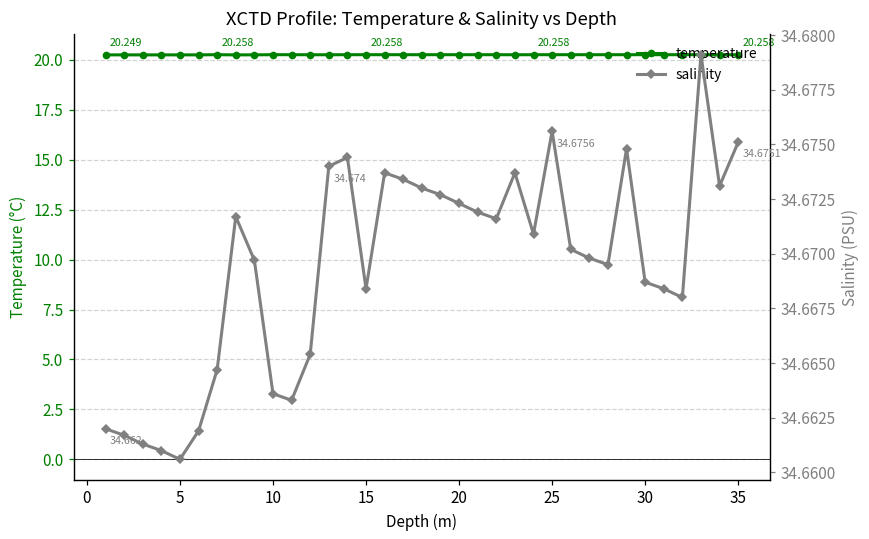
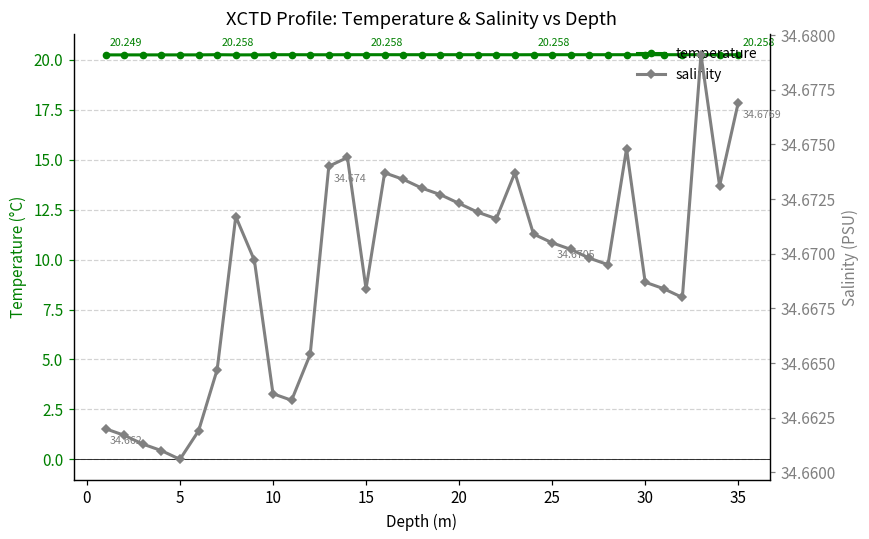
  {
    "temperature": {
      "25": 20.258,
      "35": 20.258
    },
    "salinity": {
-     "25": 34.6756,
-     "35": 34.6751
+     "25": 34.6705,
+     "35": 34.6769
    }
  }
